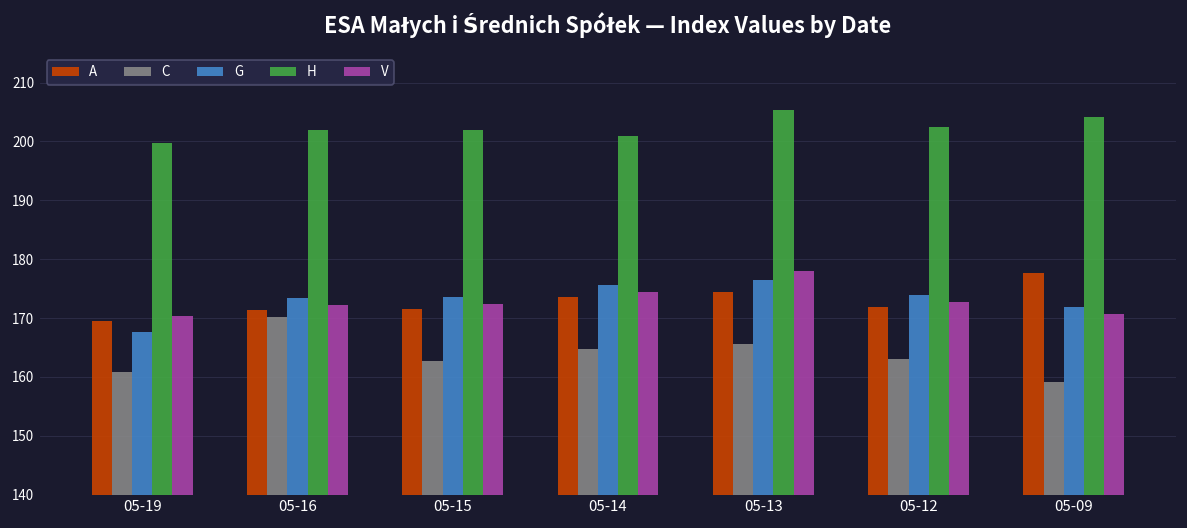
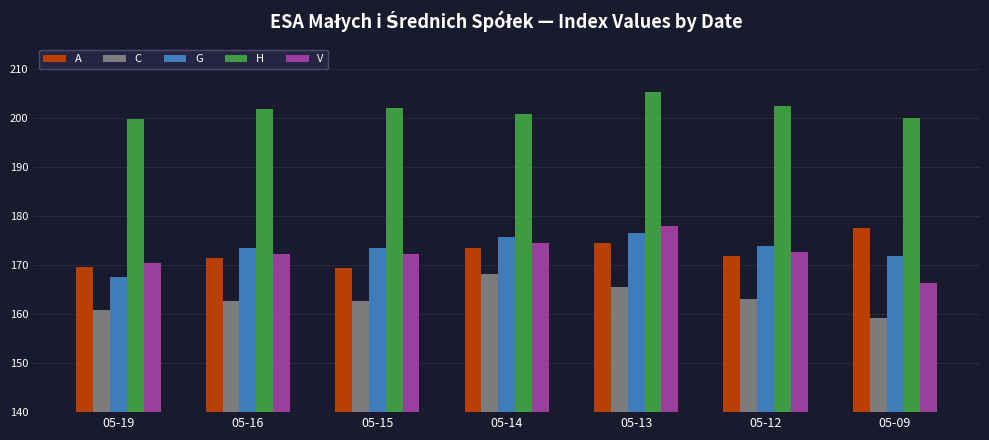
  {
    "A": {
      "05-19": 170,
      "05-16": 171,
-     "05-15": 171,
+     "05-15": 169,
      "05-14": 174,
      "05-13": 174,
      "05-12": 172,
      "05-09": 178
    },
    "C": {
      "05-19": 161,
-     "05-16": 170,
+     "05-16": 163,
      "05-15": 163,
-     "05-14": 165,
+     "05-14": 168,
      "05-13": 166,
      "05-12": 163,
      "05-09": 159
    },
    "G": {
      "05-19": 168,
      "05-16": 173,
      "05-15": 174,
      "05-14": 176,
      "05-13": 177,
      "05-12": 174,
      "05-09": 172
    },
    "H": {
      "05-19": 200,
      "05-16": 202,
      "05-15": 202,
      "05-14": 201,
      "05-13": 205,
      "05-12": 202,
-     "05-09": 204
+     "05-09": 200
    },
    "V": {
      "05-19": 170,
      "05-16": 172,
      "05-15": 172,
      "05-14": 174,
      "05-13": 178,
      "05-12": 173,
-     "05-09": 171
+     "05-09": 166
    }
  }
